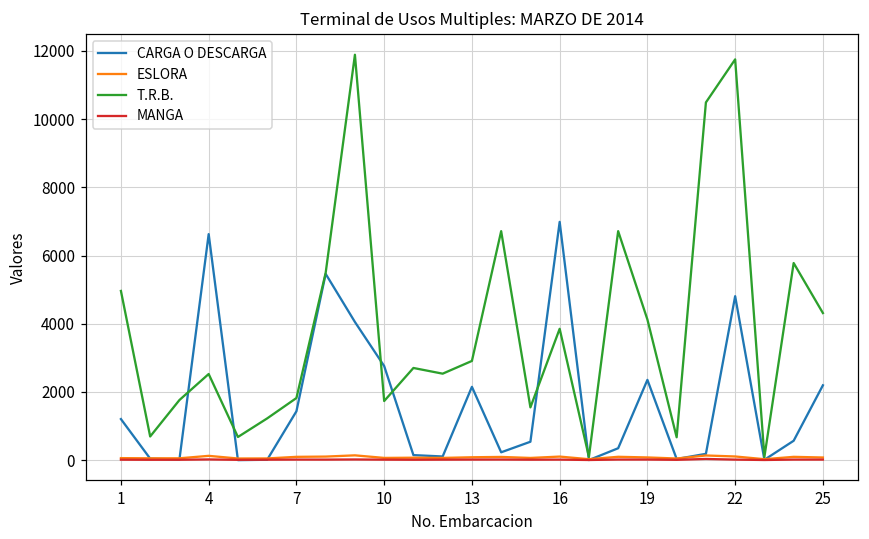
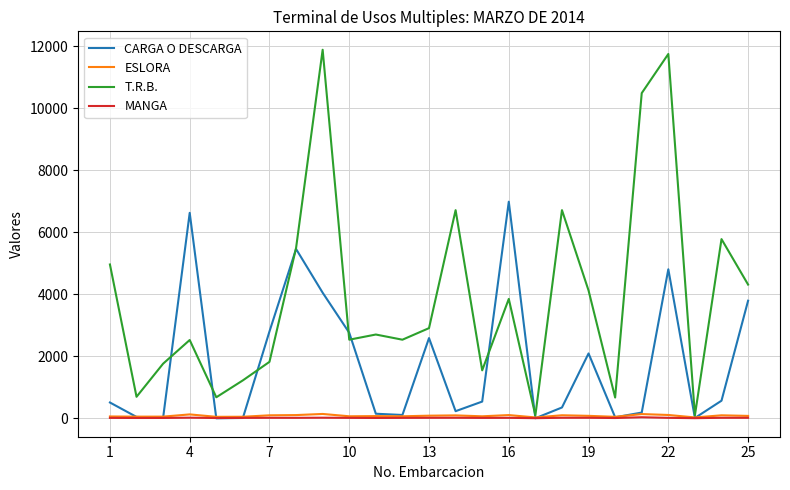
  {
    "CARGA O DESCARGA": {
-     "1": 1200,
+     "1": 500,
      "4": 6600,
-     "7": 1400,
+     "7": 2800,
      "10": 2800,
-     "13": 2200,
+     "13": 2600,
      "16": 7000,
-     "19": 2400,
+     "19": 2100,
      "22": 4800,
-     "25": 2200
+     "25": 3800
    },
    "ESLORA": {
      "4": 100,
      "16": 100,
      "22": 100
    },
    "T.R.B.": {
      "1": 5000,
      "4": 2500,
      "7": 1800,
-     "10": 1700,
+     "10": 2500,
      "13": 2900,
      "16": 3900,
      "19": 4100,
      "22": 11700,
      "25": 4300
    },
    "MANGA": {
      "4": 0,
      "16": 0,
      "22": 0
    }
  }
